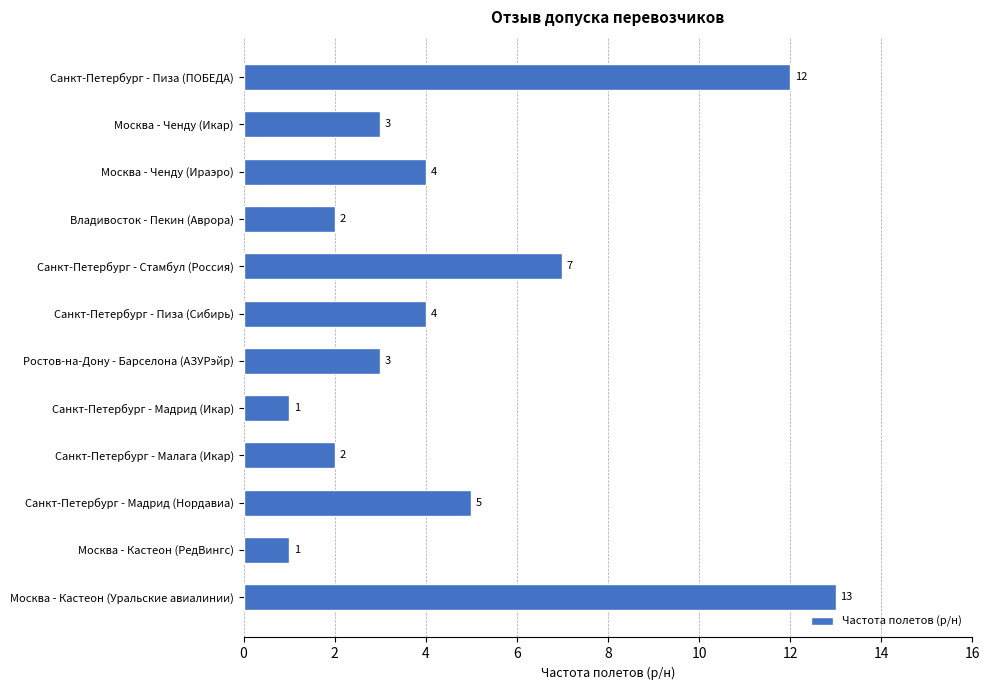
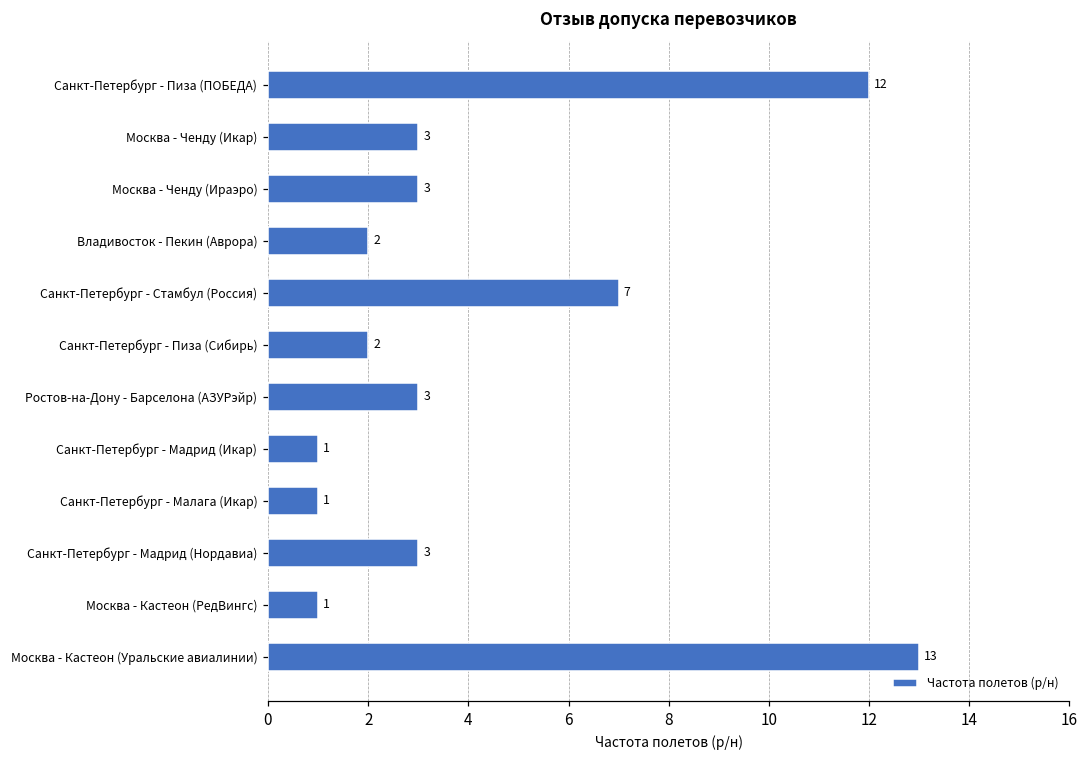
  {
    "Санкт-Петербург - Пиза (ПОБЕДА)": 12,
    "Москва - Ченду (Икар)": 3,
-   "Москва - Ченду (Ираэро)": 4,
+   "Москва - Ченду (Ираэро)": 3,
    "Владивосток - Пекин (Аврора)": 2,
    "Санкт-Петербург - Стамбул (Россия)": 7,
-   "Санкт-Петербург - Пиза (Сибирь)": 4,
+   "Санкт-Петербург - Пиза (Сибирь)": 2,
    "Ростов-на-Дону - Барселона (АЗУРэйр)": 3,
    "Санкт-Петербург - Мадрид (Икар)": 1,
-   "Санкт-Петербург - Малага (Икар)": 2,
-   "Санкт-Петербург - Мадрид (Нордавиа)": 5,
+   "Санкт-Петербург - Малага (Икар)": 1,
+   "Санкт-Петербург - Мадрид (Нордавиа)": 3,
    "Москва - Кастеон (РедВингс)": 1,
    "Москва - Кастеон (Уральские авиалинии)": 13
  }
